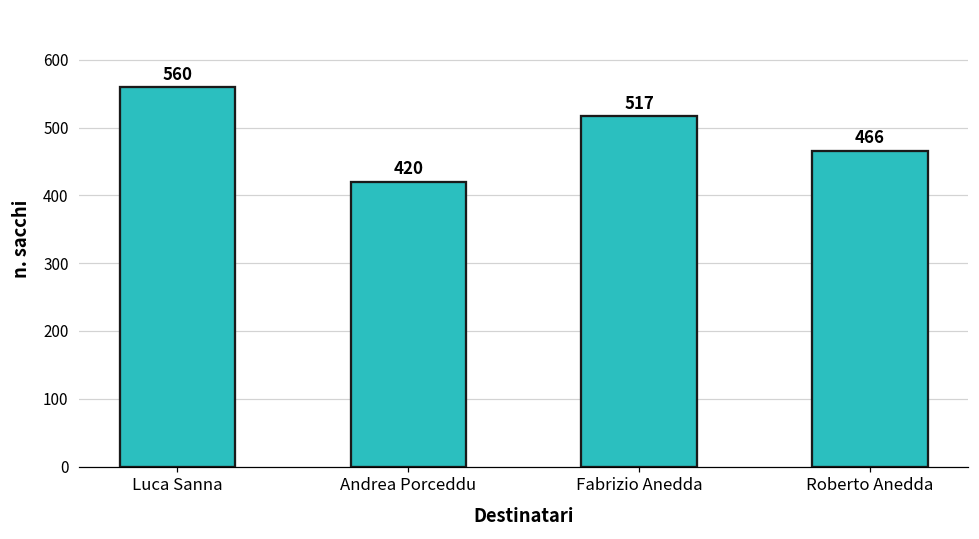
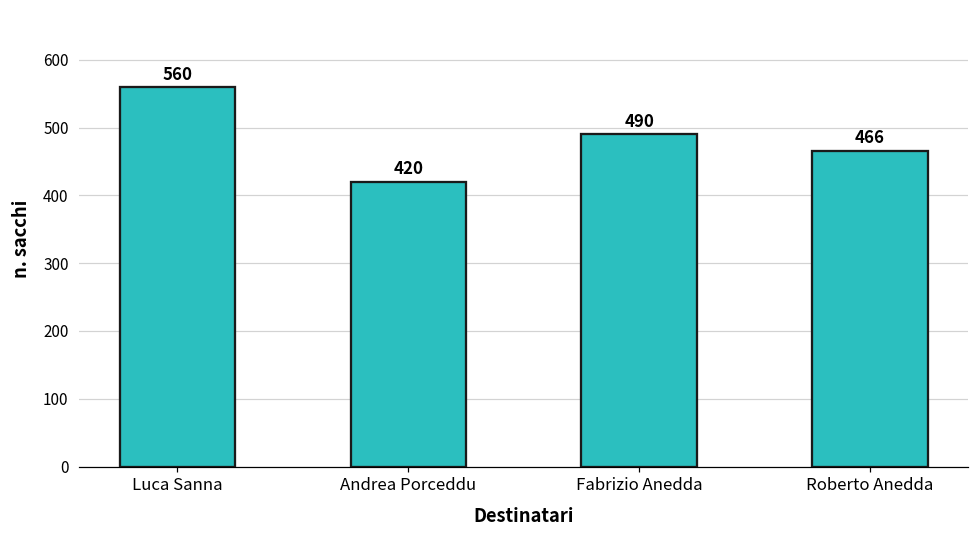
  {
    "Luca Sanna": 560,
    "Andrea Porceddu": 420,
-   "Fabrizio Anedda": 517,
+   "Fabrizio Anedda": 490,
    "Roberto Anedda": 466
  }
